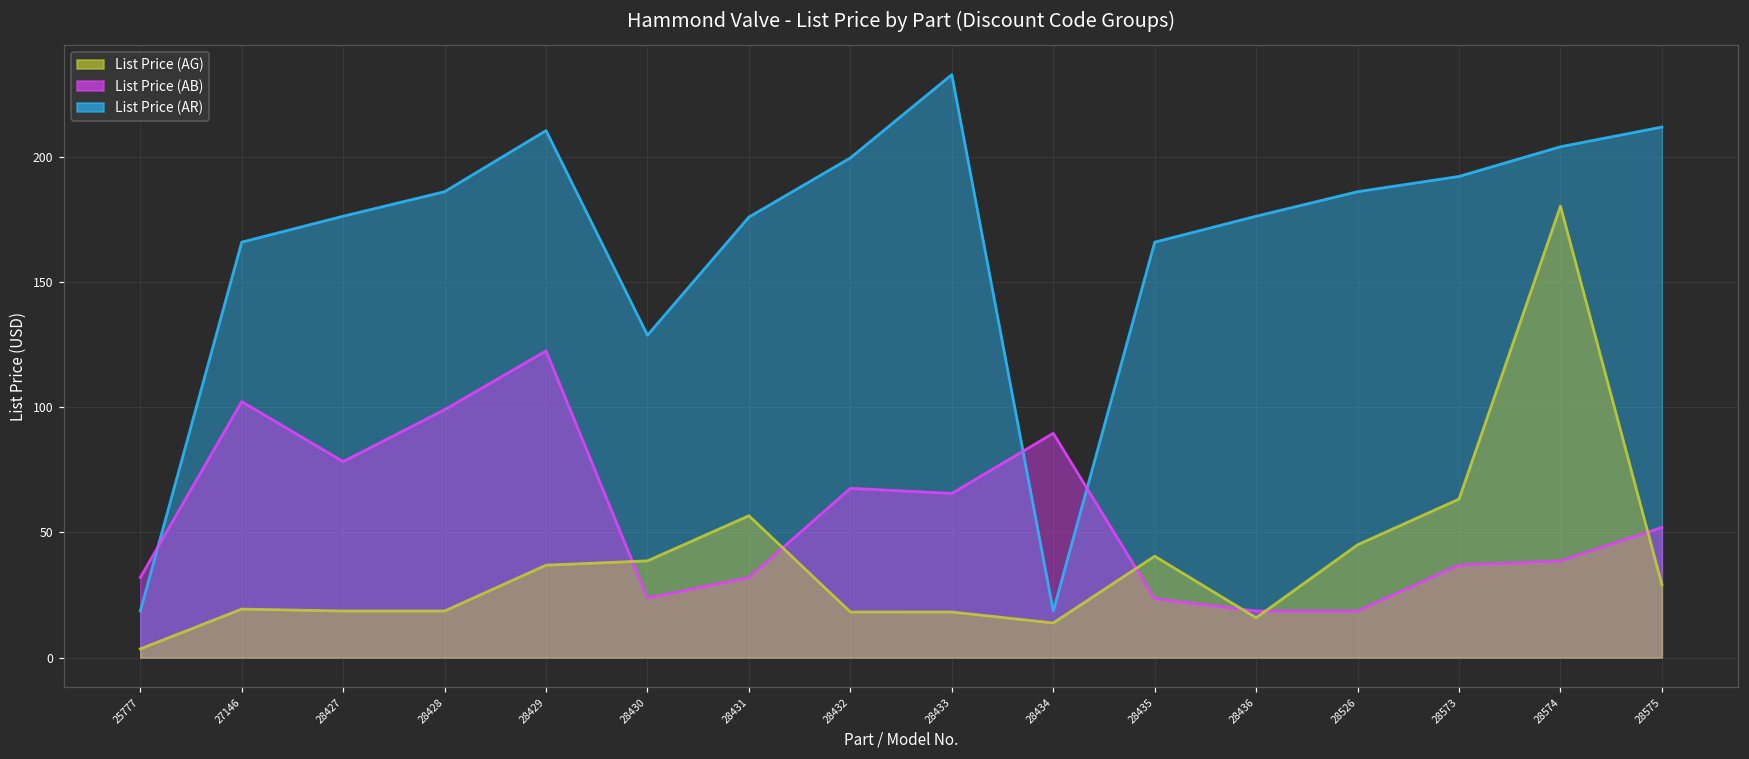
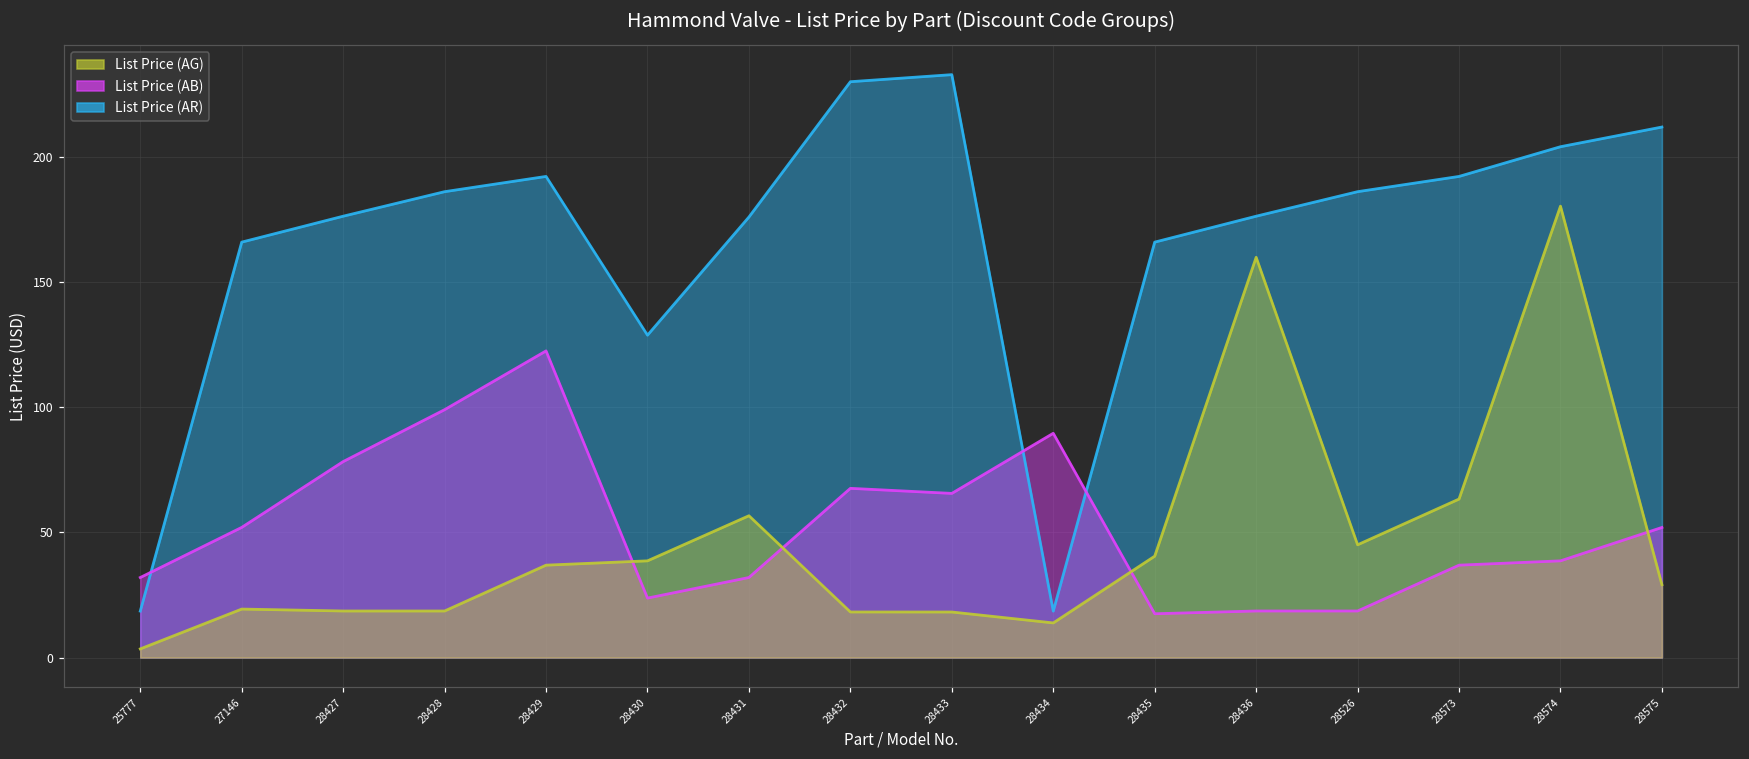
  {
    "List Price (AR)": {
      "25777": 19,
      "27146": 166,
      "28427": 176,
      "28428": 186,
-     "28429": 210,
+     "28429": 192,
      "28430": 129,
      "28431": 176,
-     "28432": 200,
+     "28432": 230,
      "28433": 233,
      "28434": 19,
      "28435": 166,
      "28436": 176,
      "28526": 186,
      "28573": 192,
      "28574": 204,
      "28575": 212
    },
    "List Price (AB)": {
      "25777": 32,
-     "27146": 102,
+     "27146": 52,
      "28427": 78,
      "28428": 99,
      "28429": 122,
      "28430": 24,
      "28431": 32,
      "28432": 68,
      "28433": 66,
      "28434": 90,
-     "28435": 24,
+     "28435": 18,
      "28436": 19,
      "28526": 19,
      "28573": 37,
      "28574": 39,
      "28575": 52
    },
    "List Price (AG)": {
      "25777": 3,
      "27146": 19,
      "28427": 19,
      "28428": 19,
      "28429": 37,
      "28430": 39,
      "28431": 57,
      "28432": 18,
      "28433": 18,
      "28434": 14,
      "28435": 40,
-     "28436": 16,
+     "28436": 160,
      "28526": 45,
      "28573": 63,
      "28574": 180,
      "28575": 29
    }
  }
